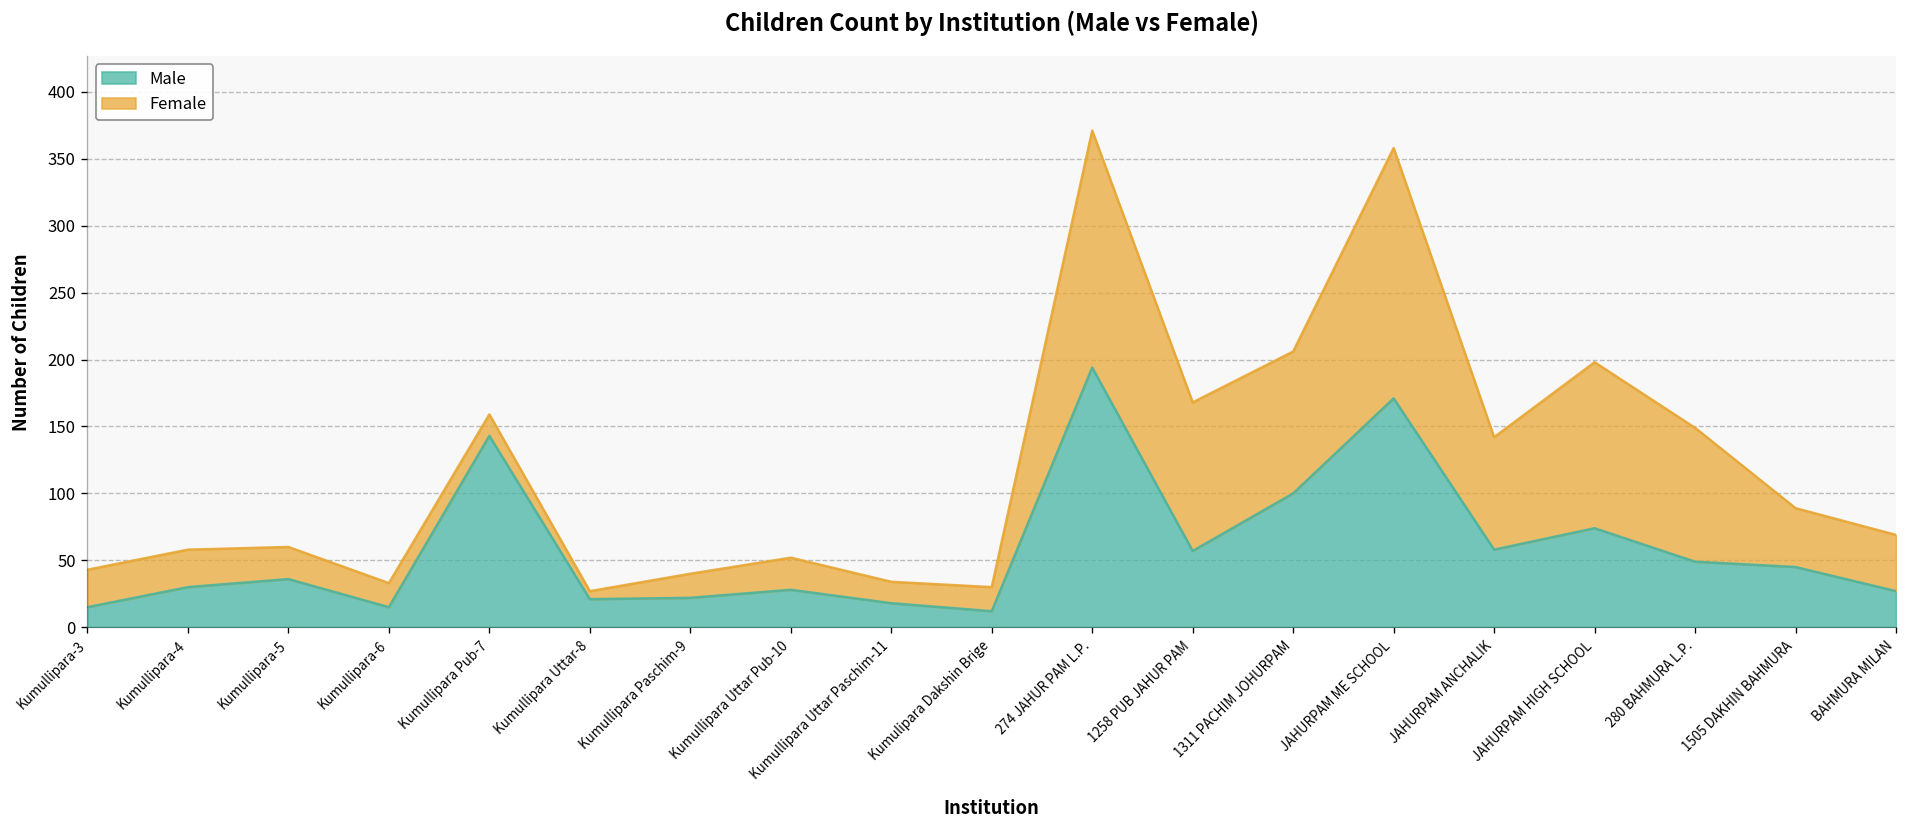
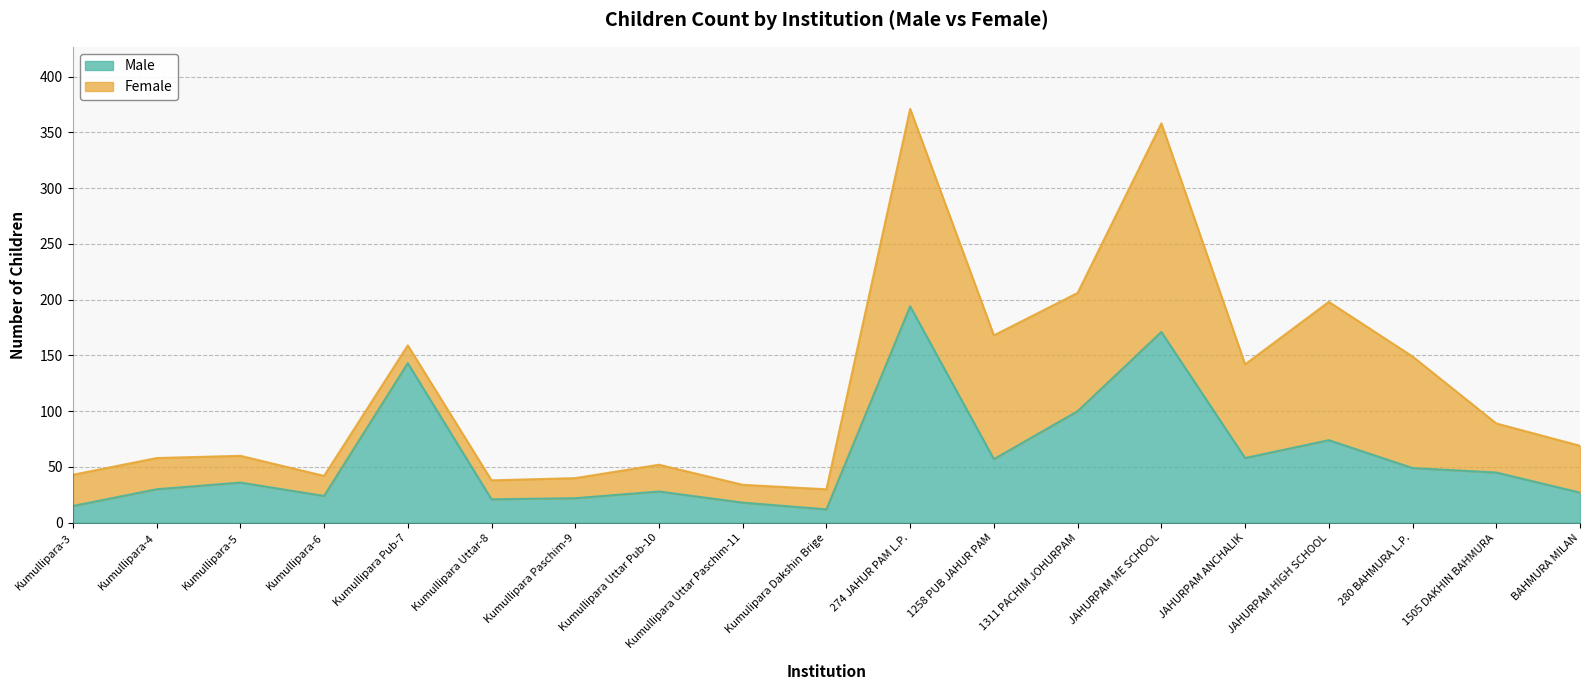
  {
    "Male": {
      "Kumullipara-3": 15,
      "Kumullipara-4": 30,
      "Kumullipara-5": 36,
-     "Kumullipara-6": 15,
+     "Kumullipara-6": 24,
      "Kumullipara Pub-7": 143,
      "Kumullipara Uttar-8": 21,
      "Kumullipara Paschim-9": 22,
      "Kumullipara Uttar Pub-10": 28,
      "Kumullipara Uttar Paschim-11": 18,
      "Kumulipara Dakshin Brige": 12,
      "274 JAHUR PAM L.P.": 194,
      "1258 PUB JAHUR PAM": 57,
      "1311 PACHIM JOHURPAM": 100,
      "JAHURPAM ME SCHOOL": 171,
      "JAHURPAM ANCHALIK": 58,
      "JAHURPAM HIGH SCHOOL": 74,
      "280 BAHMURA L.P.": 49,
      "1505 DAKHIN BAHMURA": 45,
      "BAHMURA MILAN": 27
    },
    "Female": {
      "Kumullipara-3": 28,
      "Kumullipara-4": 28,
      "Kumullipara-5": 24,
      "Kumullipara-6": 18,
      "Kumullipara Pub-7": 16,
-     "Kumullipara Uttar-8": 6,
+     "Kumullipara Uttar-8": 17,
      "Kumullipara Paschim-9": 18,
      "Kumullipara Uttar Pub-10": 24,
      "Kumullipara Uttar Paschim-11": 16,
      "Kumulipara Dakshin Brige": 18,
      "274 JAHUR PAM L.P.": 177,
      "1258 PUB JAHUR PAM": 111,
      "1311 PACHIM JOHURPAM": 106,
      "JAHURPAM ME SCHOOL": 187,
      "JAHURPAM ANCHALIK": 84,
      "JAHURPAM HIGH SCHOOL": 124,
      "280 BAHMURA L.P.": 100,
      "1505 DAKHIN BAHMURA": 44,
      "BAHMURA MILAN": 42
    }
  }
